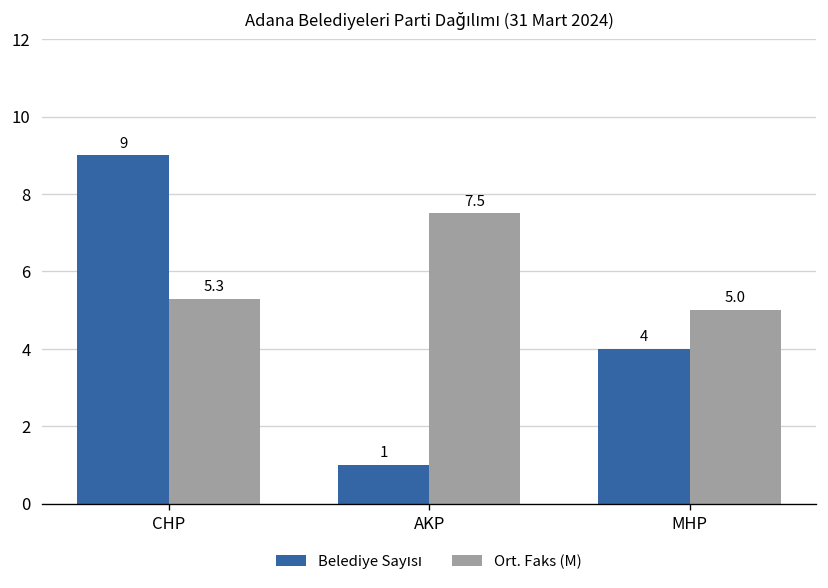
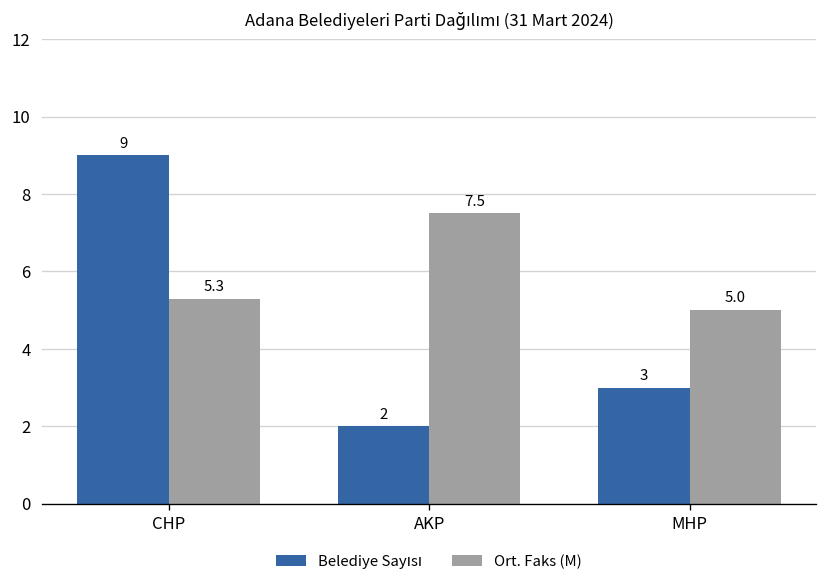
  {
    "Belediye Sayısı": {
      "CHP": 9,
-     "AKP": 1,
-     "MHP": 4
+     "AKP": 2,
+     "MHP": 3
    },
    "Ort. Faks (M)": {
      "CHP": 5.3,
      "AKP": 7.5,
      "MHP": 5.0
    }
  }
